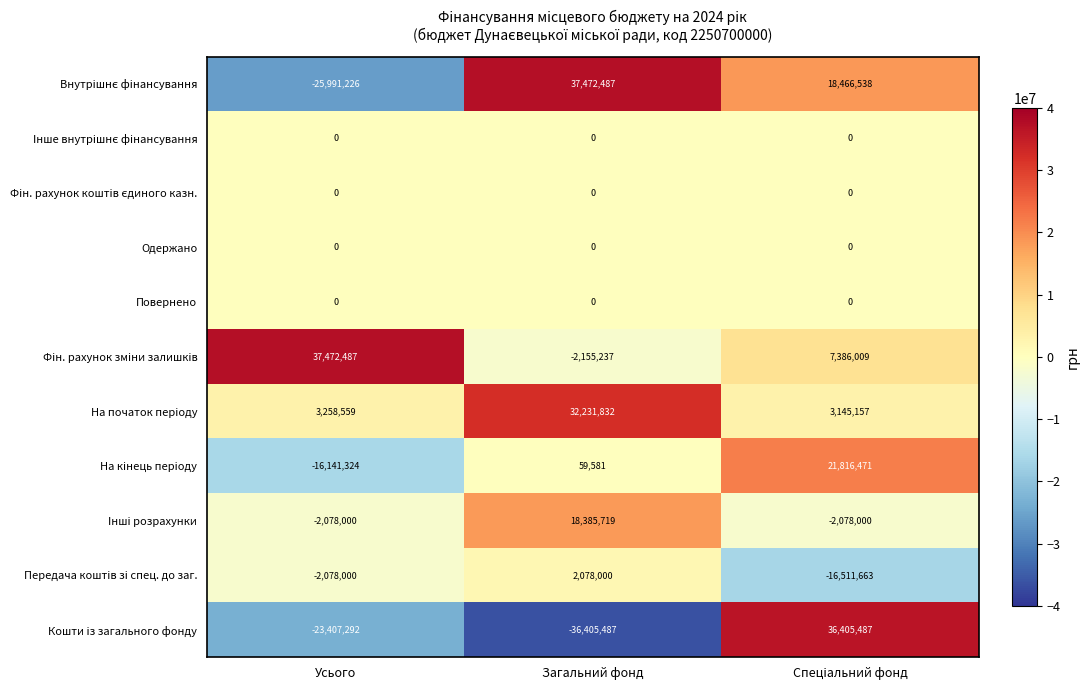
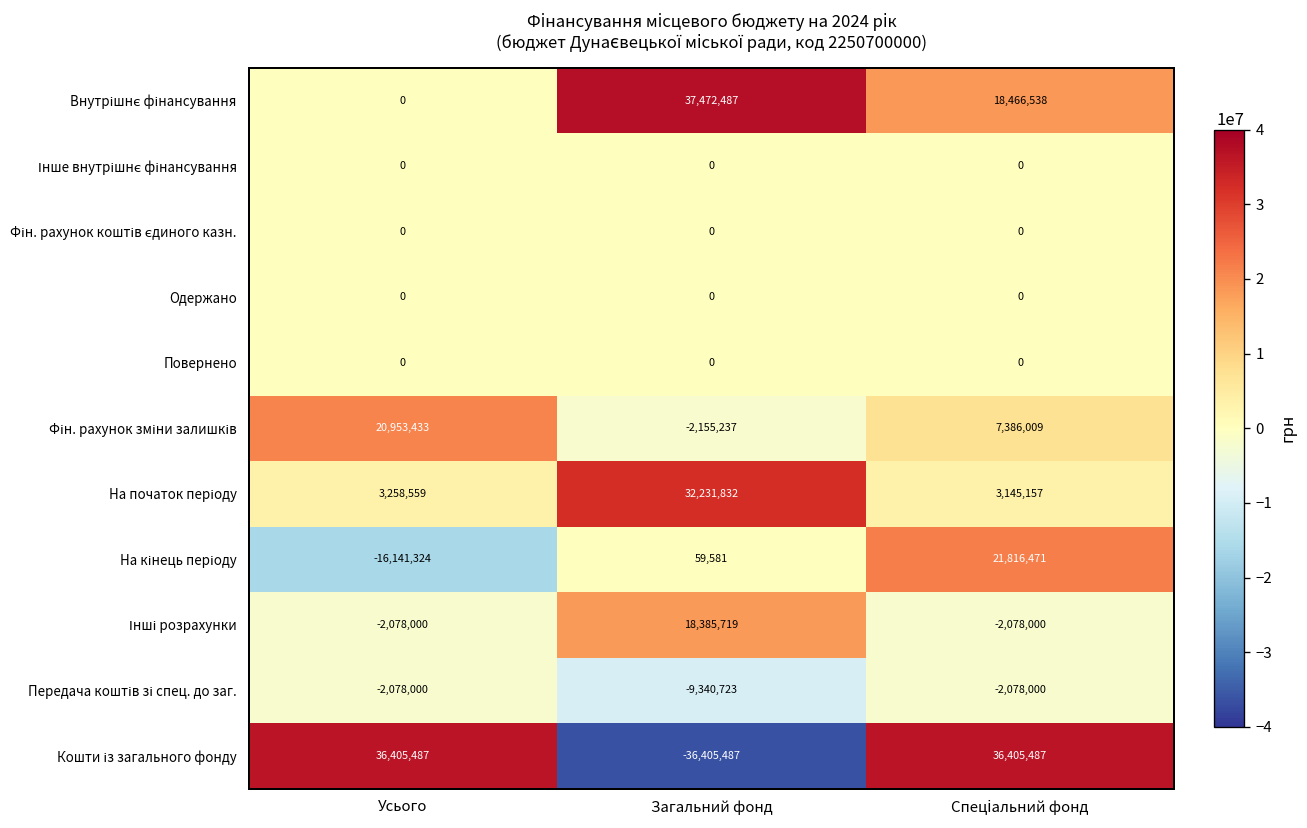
  {
    "Внутрішнє фінансування": {
-     "Усього": "-25,991,226",
+     "Усього": "0",
      "Загальний фонд": "37,472,487",
      "Спеціальний фонд": "18,466,538"
    },
    "Інше внутрішнє фінансування": {
      "Усього": "0",
      "Загальний фонд": "0",
      "Спеціальний фонд": "0"
    },
    "Фін. рахунок коштів єдиного казн.": {
      "Усього": "0",
      "Загальний фонд": "0",
      "Спеціальний фонд": "0"
    },
    "Одержано": {
      "Усього": "0",
      "Загальний фонд": "0",
      "Спеціальний фонд": "0"
    },
    "Повернено": {
      "Усього": "0",
      "Загальний фонд": "0",
      "Спеціальний фонд": "0"
    },
    "Фін. рахунок зміни залишків": {
-     "Усього": "37,472,487",
+     "Усього": "20,953,433",
      "Загальний фонд": "-2,155,237",
      "Спеціальний фонд": "7,386,009"
    },
    "На початок періоду": {
      "Усього": "3,258,559",
      "Загальний фонд": "32,231,832",
      "Спеціальний фонд": "3,145,157"
    },
    "На кінець періоду": {
      "Усього": "-16,141,324",
      "Загальний фонд": "59,581",
      "Спеціальний фонд": "21,816,471"
    },
    "Інші розрахунки": {
      "Усього": "-2,078,000",
      "Загальний фонд": "18,385,719",
      "Спеціальний фонд": "-2,078,000"
    },
    "Передача коштів зі спец. до заг.": {
      "Усього": "-2,078,000",
-     "Загальний фонд": "2,078,000",
-     "Спеціальний фонд": "-16,511,663"
+     "Загальний фонд": "-9,340,723",
+     "Спеціальний фонд": "-2,078,000"
    },
    "Кошти із загального фонду": {
-     "Усього": "-23,407,292",
+     "Усього": "36,405,487",
      "Загальний фонд": "-36,405,487",
      "Спеціальний фонд": "36,405,487"
    }
  }
